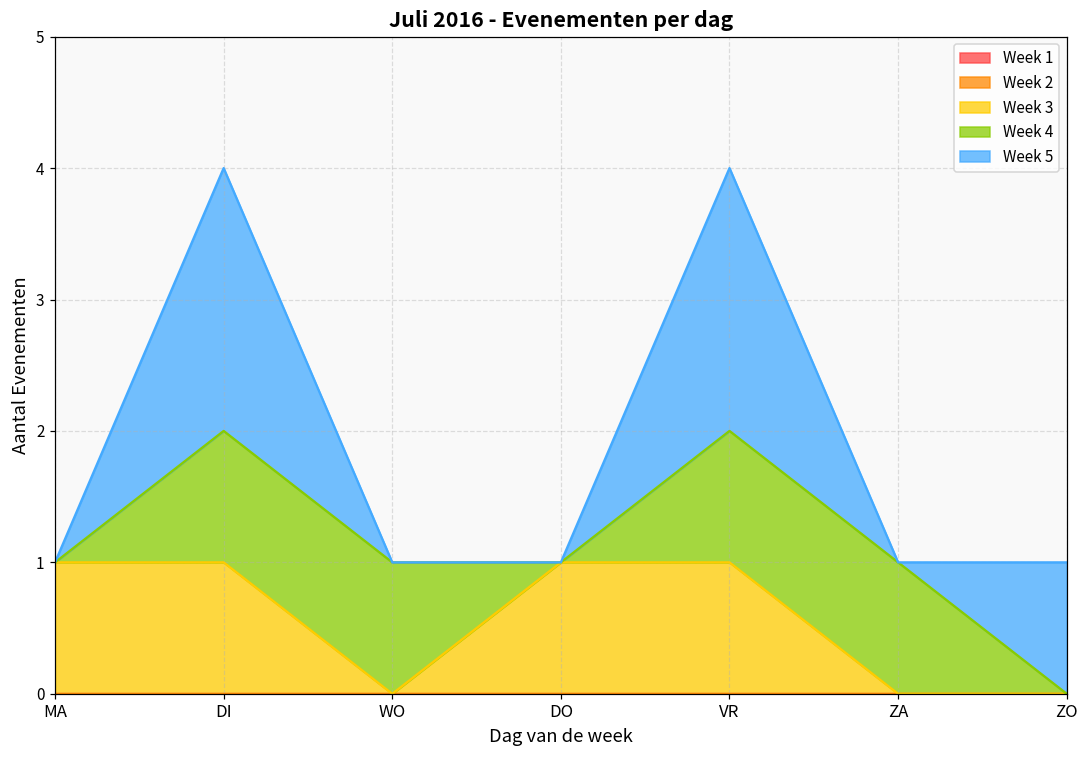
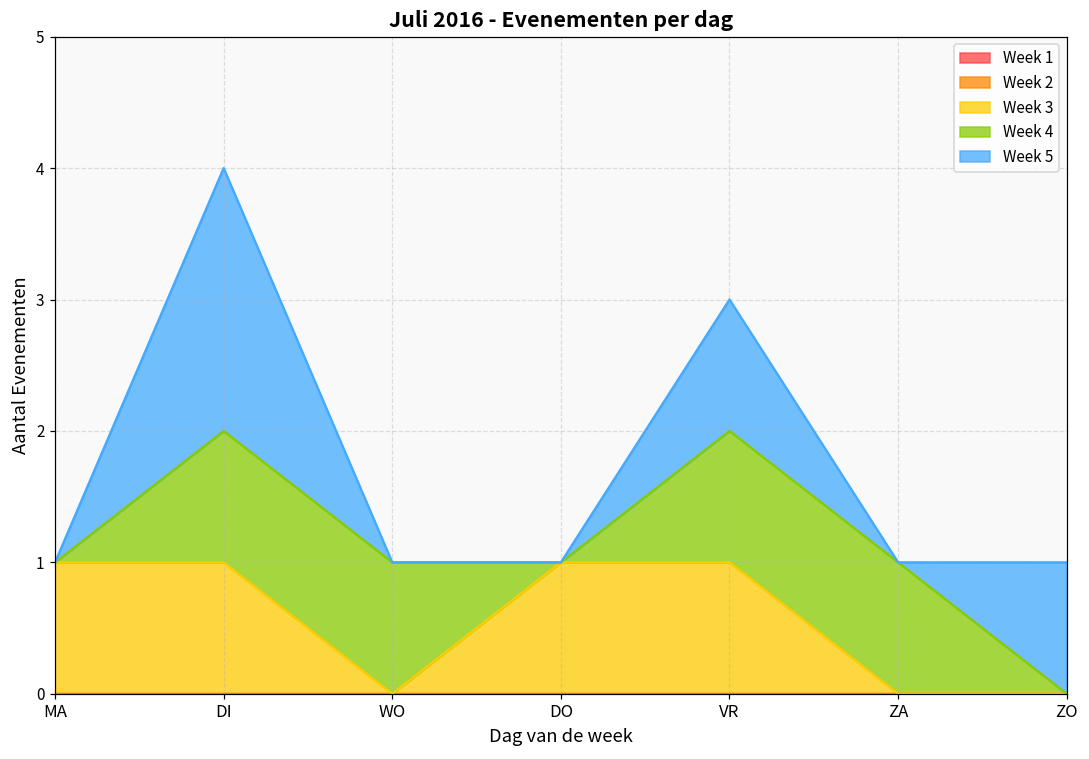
  {
    "Week 2": {
      "MA": 0,
      "DI": 0,
      "DO": 0,
      "VR": 0
    },
    "Week 3": {
      "DI": 1,
      "VR": 1
    },
    "Week 4": {
      "DI": 2,
      "VR": 2
    },
    "Week 5": {
      "DI": 2,
-     "VR": 2,
+     "VR": 1,
      "ZO": 1
    }
  }
